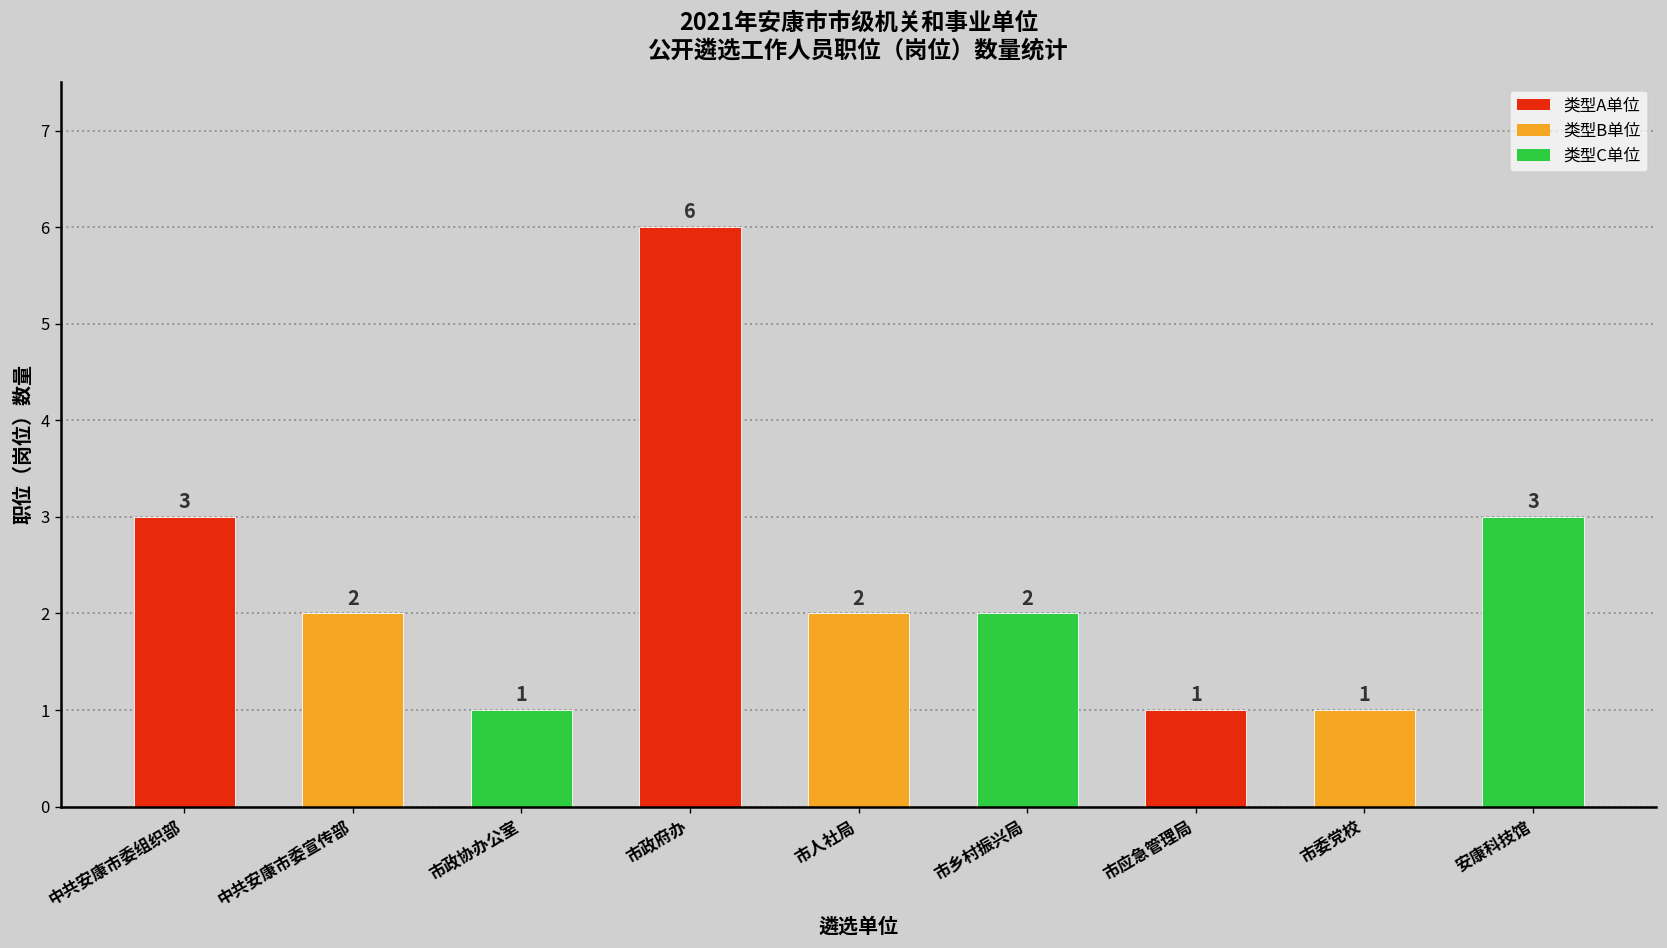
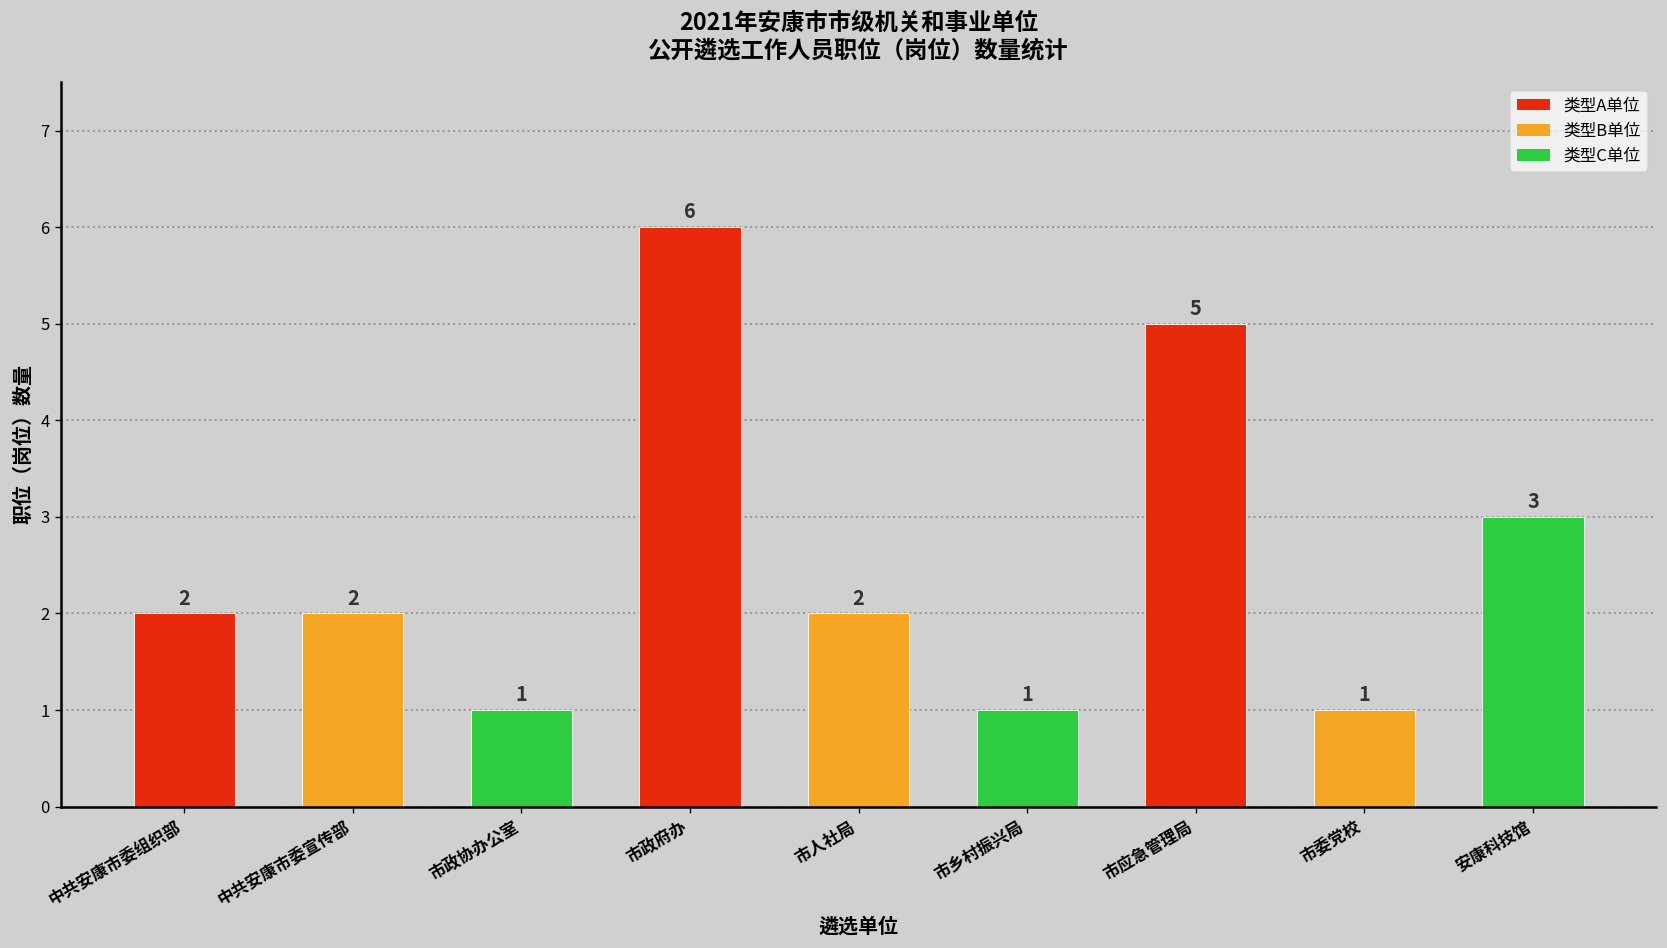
  {
-   "中共安康市委组织部": 3,
+   "中共安康市委组织部": 2,
    "中共安康市委宣传部": 2,
    "市政协办公室": 1,
    "市政府办": 6,
    "市人社局": 2,
-   "市乡村振兴局": 2,
-   "市应急管理局": 1,
+   "市乡村振兴局": 1,
+   "市应急管理局": 5,
    "市委党校": 1,
    "安康科技馆": 3
  }
